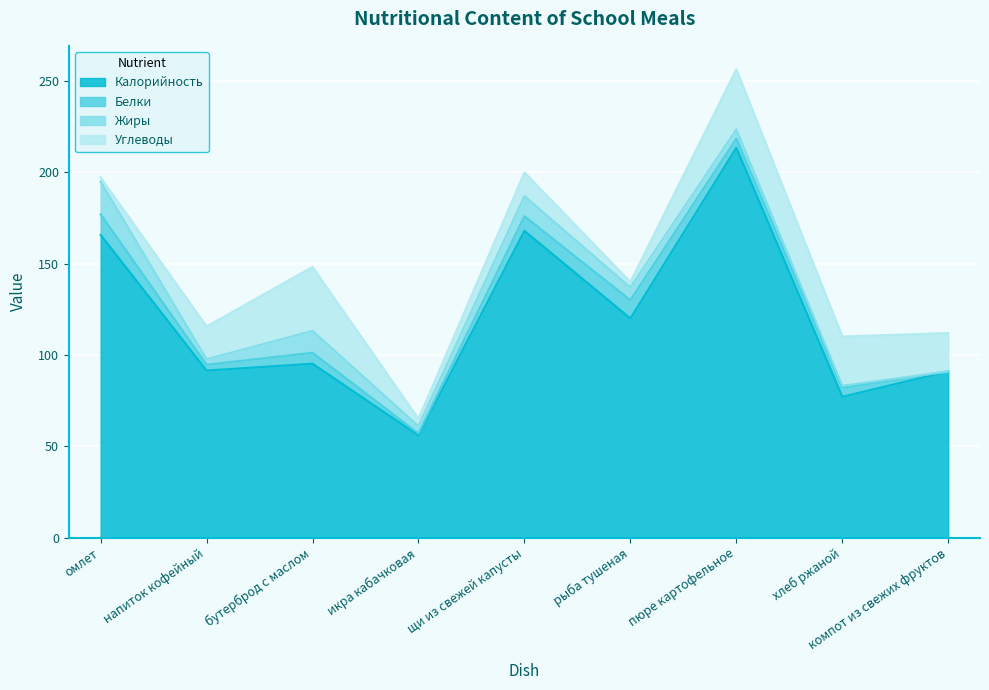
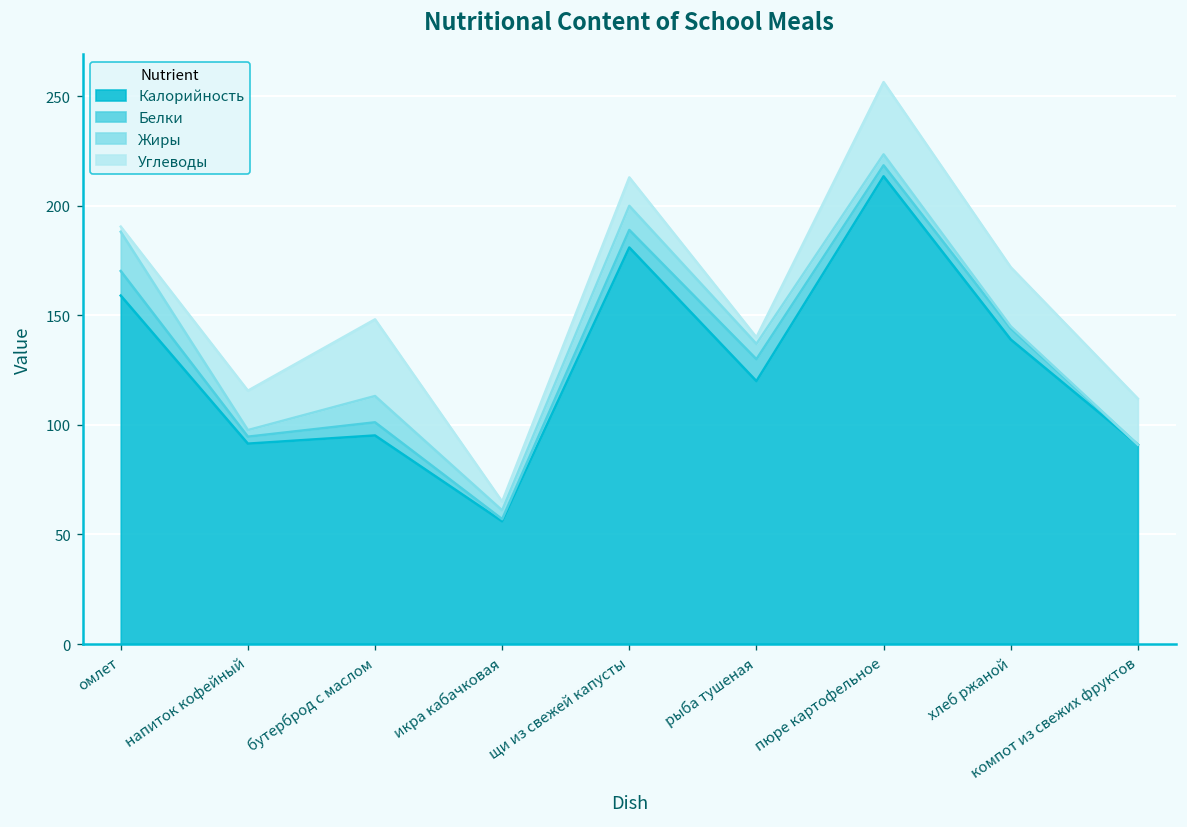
  {
    "Калорийность": {
-     "омлет": 166,
+     "омлет": 159,
      "напиток кофейный": 91,
      "бутерброд с маслом": 95,
-     "щи из свежей капусты": 168,
+     "щи из свежей капусты": 181,
      "рыба тушеная": 120,
      "пюре картофельное": 214,
-     "хлеб ржаной": 77
+     "хлеб ржаной": 139
    }
  }
